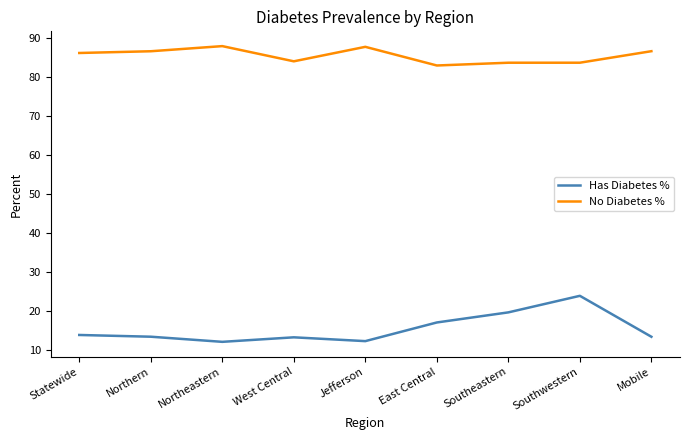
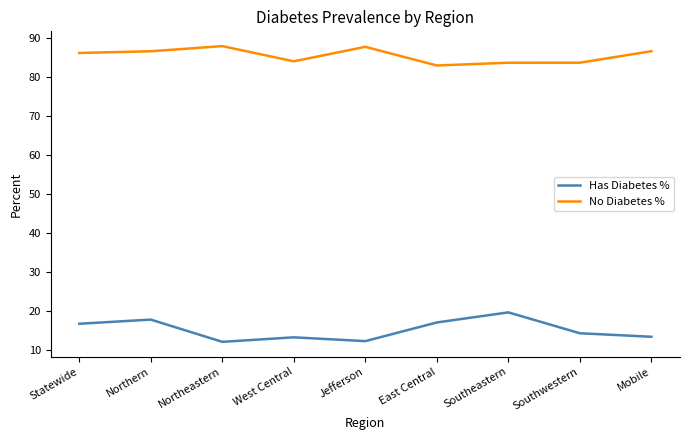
  {
    "Has Diabetes %": {
-     "Statewide": 14,
-     "Northern": 13,
+     "Statewide": 17,
+     "Northern": 18,
      "Northeastern": 12,
      "West Central": 13,
      "Jefferson": 12,
      "East Central": 17,
      "Southeastern": 20,
-     "Southwestern": 24,
+     "Southwestern": 14,
      "Mobile": 13
    },
    "No Diabetes %": {
      "Statewide": 86,
      "Northern": 87,
      "Northeastern": 88,
      "West Central": 84,
      "Jefferson": 88,
      "East Central": 83,
      "Southeastern": 84,
      "Southwestern": 84,
      "Mobile": 87
    }
  }
